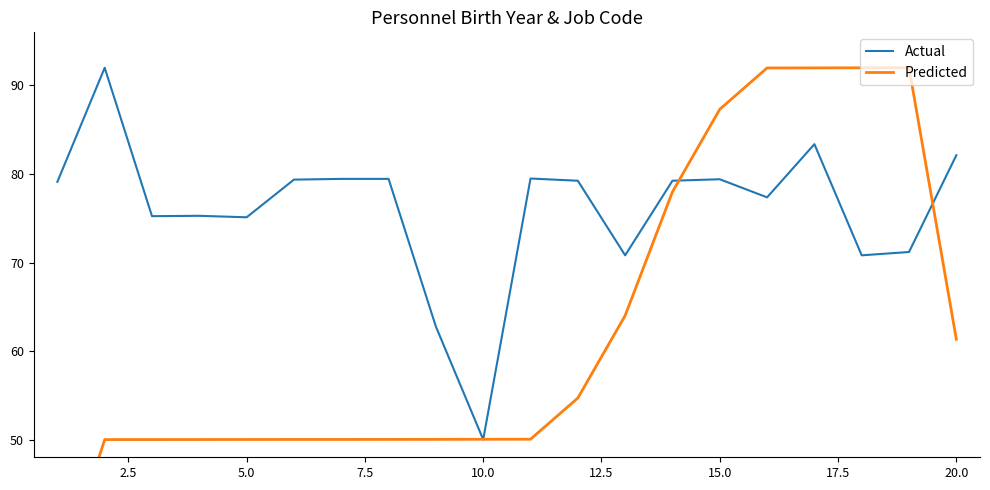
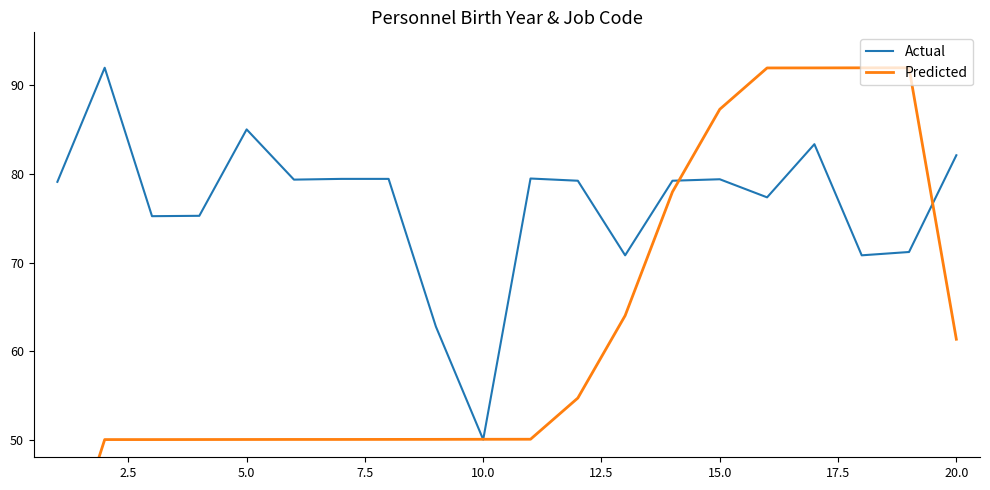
  {
    "Actual": {
-     "5.0": 75,
+     "5.0": 85,
      "15.0": 79,
      "20.0": 82
    },
    "Predicted": {
      "5.0": 50,
      "15.0": 87,
      "20.0": 61
    }
  }
